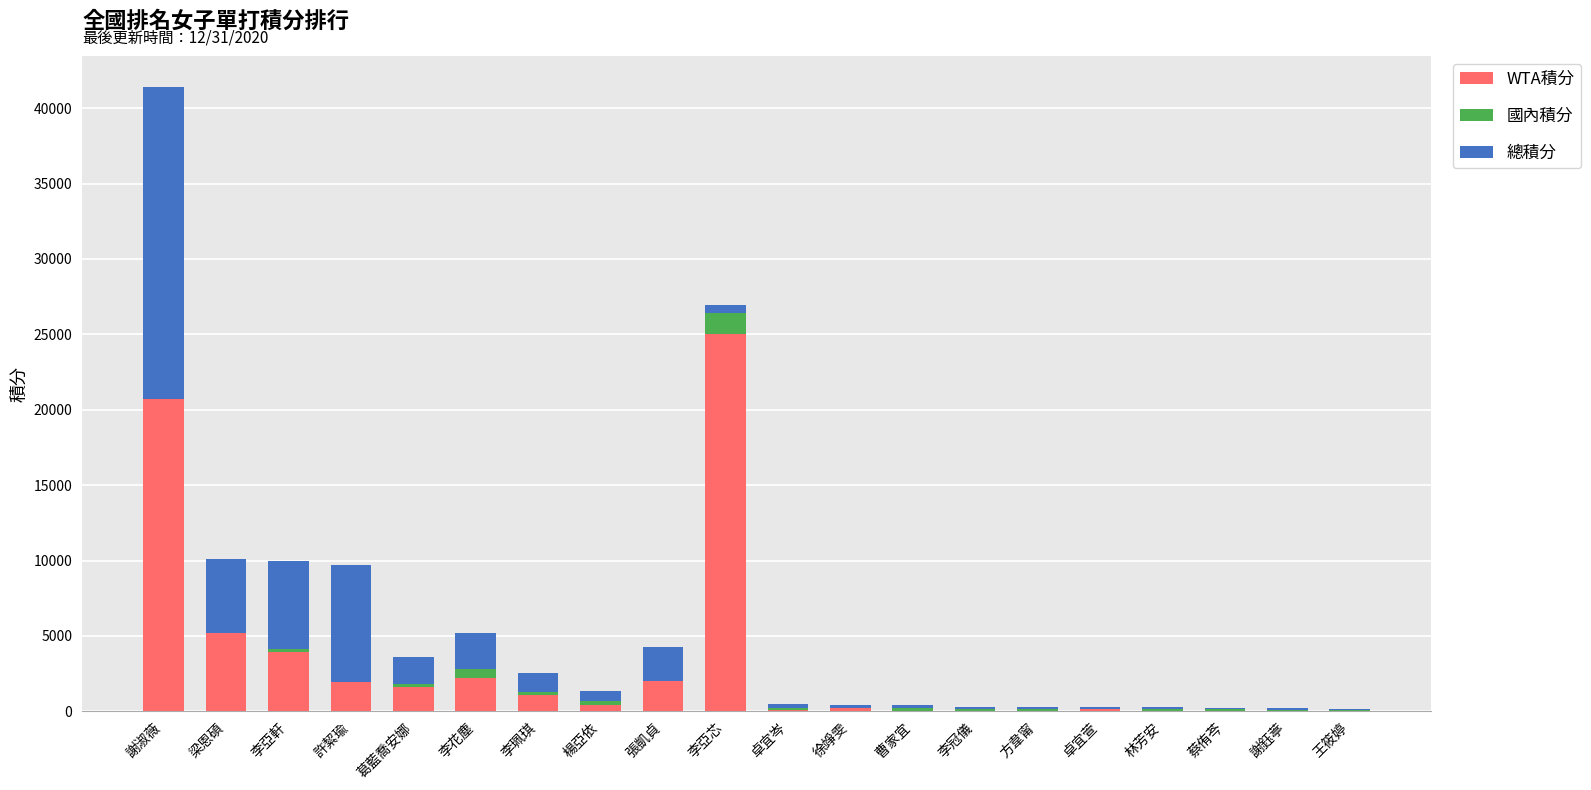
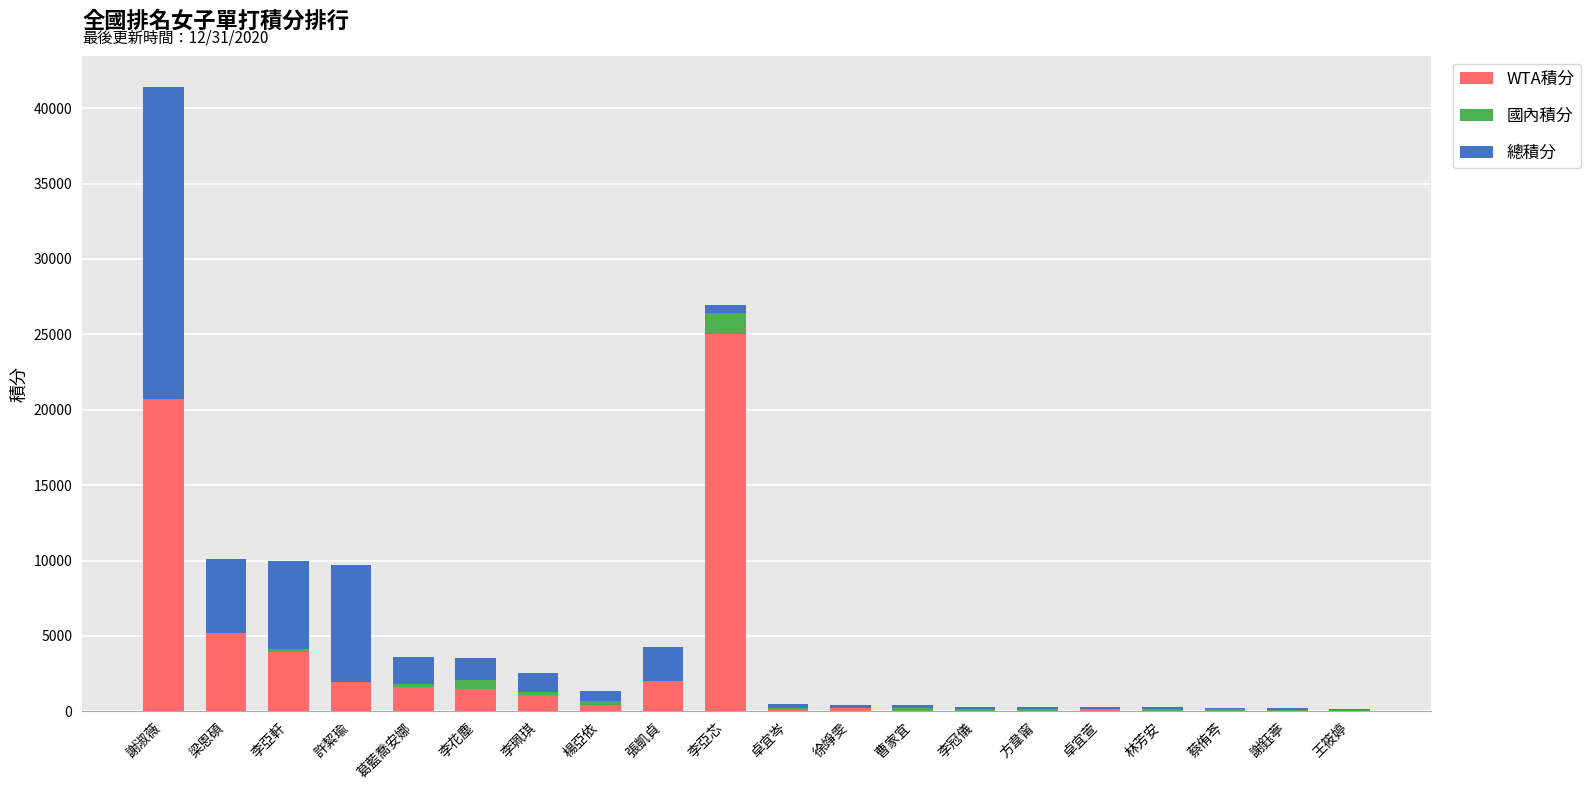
  {
    "WTA積分": {
      "謝淑薇": 20700,
      "梁恩碩": 5200,
      "李亞軒": 3900,
      "許絜瑜": 1900,
      "葛藍喬安娜": 1600,
-     "李花塵": 2200,
+     "李花塵": 1500,
      "李珮琪": 1100,
      "楊亞依": 400,
      "張凱貞": 2000,
      "李亞芯": 25000,
      "徐竫雯": 200,
      "曹家宜": 0,
      "李冠儀": 0,
      "方韋甯": 0,
      "林芳安": 0,
      "蔡侑芩": 0,
      "謝鈺葶": 0,
      "王筱婷": 0
    },
    "國內積分": {
      "謝淑薇": 0,
      "梁恩碩": 0,
      "李亞軒": 200,
      "許絜瑜": 0,
      "葛藍喬安娜": 200,
      "李花塵": 600,
      "楊亞依": 300,
      "張凱貞": 0,
      "李亞芯": 1400,
      "徐竫雯": 0,
      "曹家宜": 200,
      "卓宜萱": 0
    },
    "總積分": {
      "謝淑薇": 20700,
      "梁恩碩": 4900,
      "李亞軒": 5800,
      "許絜瑜": 7800,
      "葛藍喬安娜": 1800,
-     "李花塵": 2400,
+     "李花塵": 1500,
      "李珮琪": 1300,
      "楊亞依": 700,
      "張凱貞": 2300,
      "李亞芯": 500,
      "卓宜岑": 200,
      "徐竫雯": 200,
      "曹家宜": 200
    }
  }
